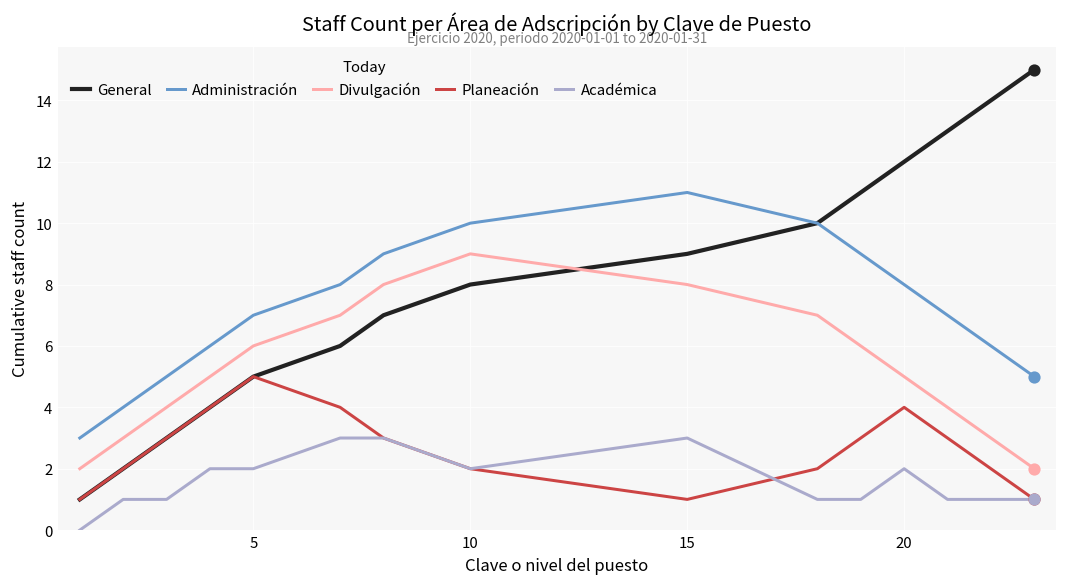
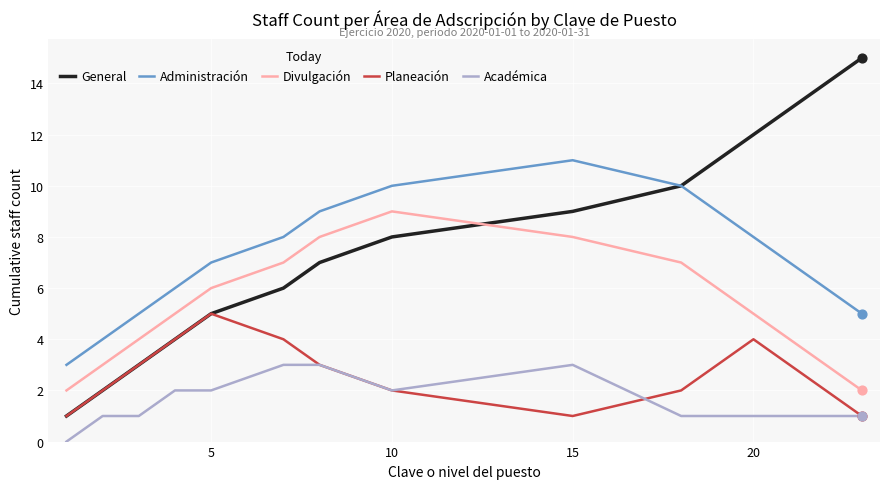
  {
    "Académica": {
      "5": 2,
      "15": 3,
-     "20": 2
+     "20": 1
    }
  }
